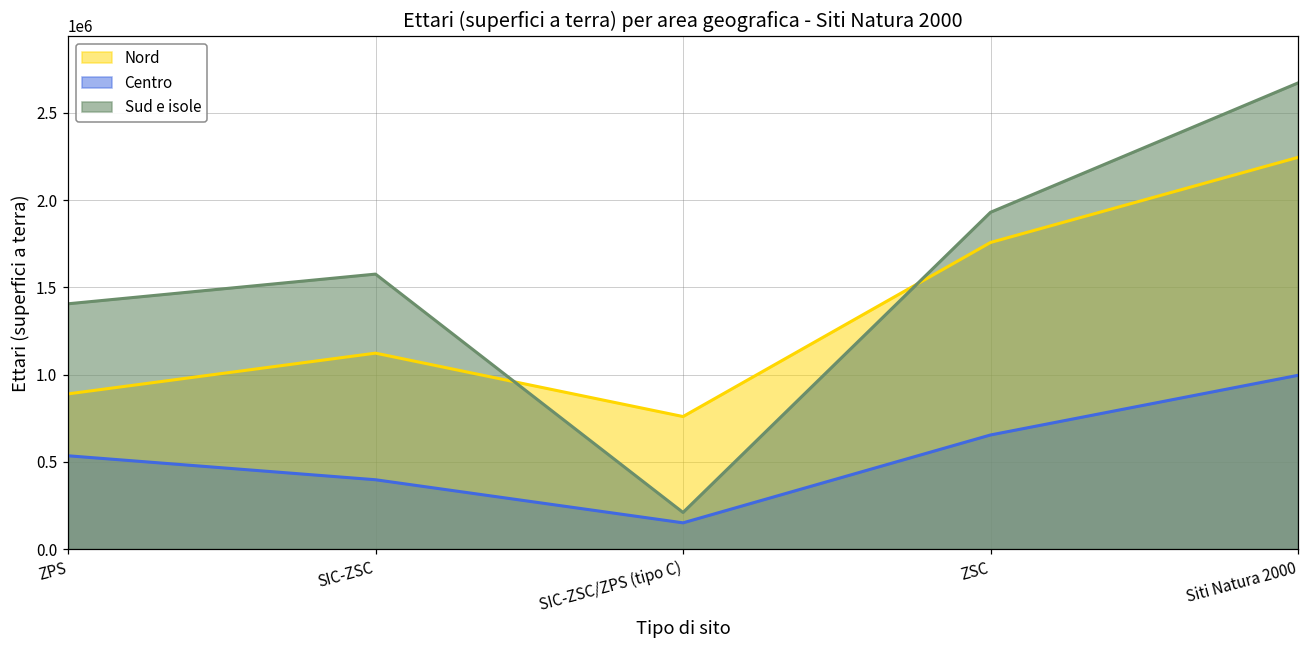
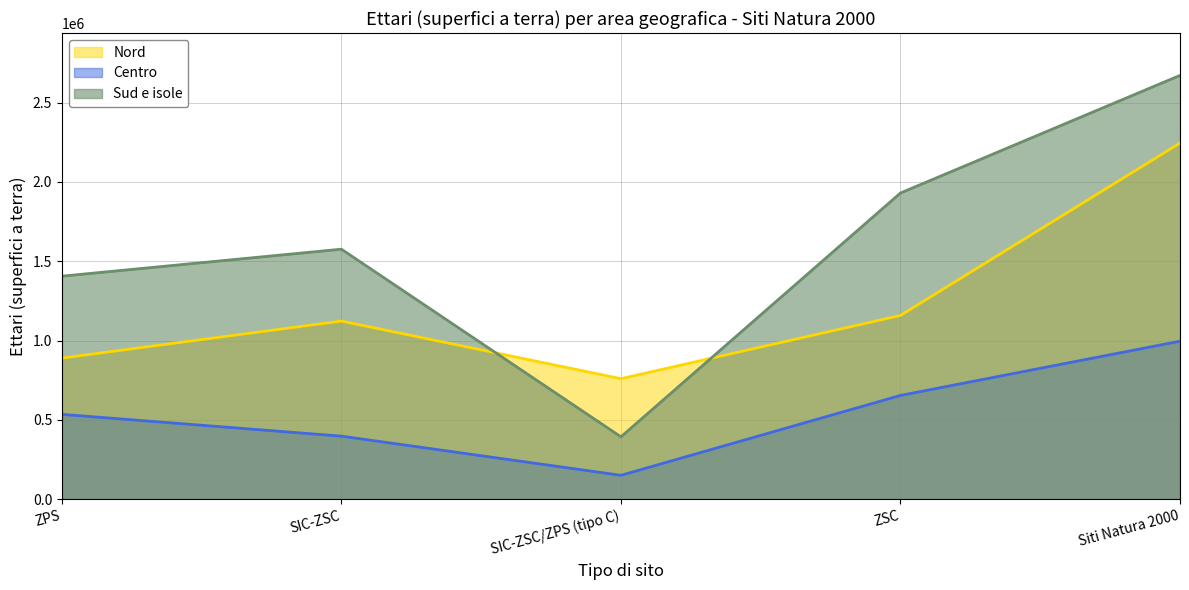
  {
    "Nord": {
      "ZPS": 890000,
      "SIC-ZSC": 1120000,
      "SIC-ZSC/ZPS (tipo C)": 760000,
-     "ZSC": 1760000,
+     "ZSC": 1160000,
      "Siti Natura 2000": 2240000
    },
    "Centro": {
      "ZPS": 530000,
      "SIC-ZSC": 400000,
      "SIC-ZSC/ZPS (tipo C)": 150000,
      "ZSC": 650000,
      "Siti Natura 2000": 1000000
    },
    "Sud e isole": {
      "ZPS": 1410000,
      "SIC-ZSC": 1580000,
-     "SIC-ZSC/ZPS (tipo C)": 210000,
+     "SIC-ZSC/ZPS (tipo C)": 390000,
      "ZSC": 1930000,
      "Siti Natura 2000": 2670000
    }
  }
